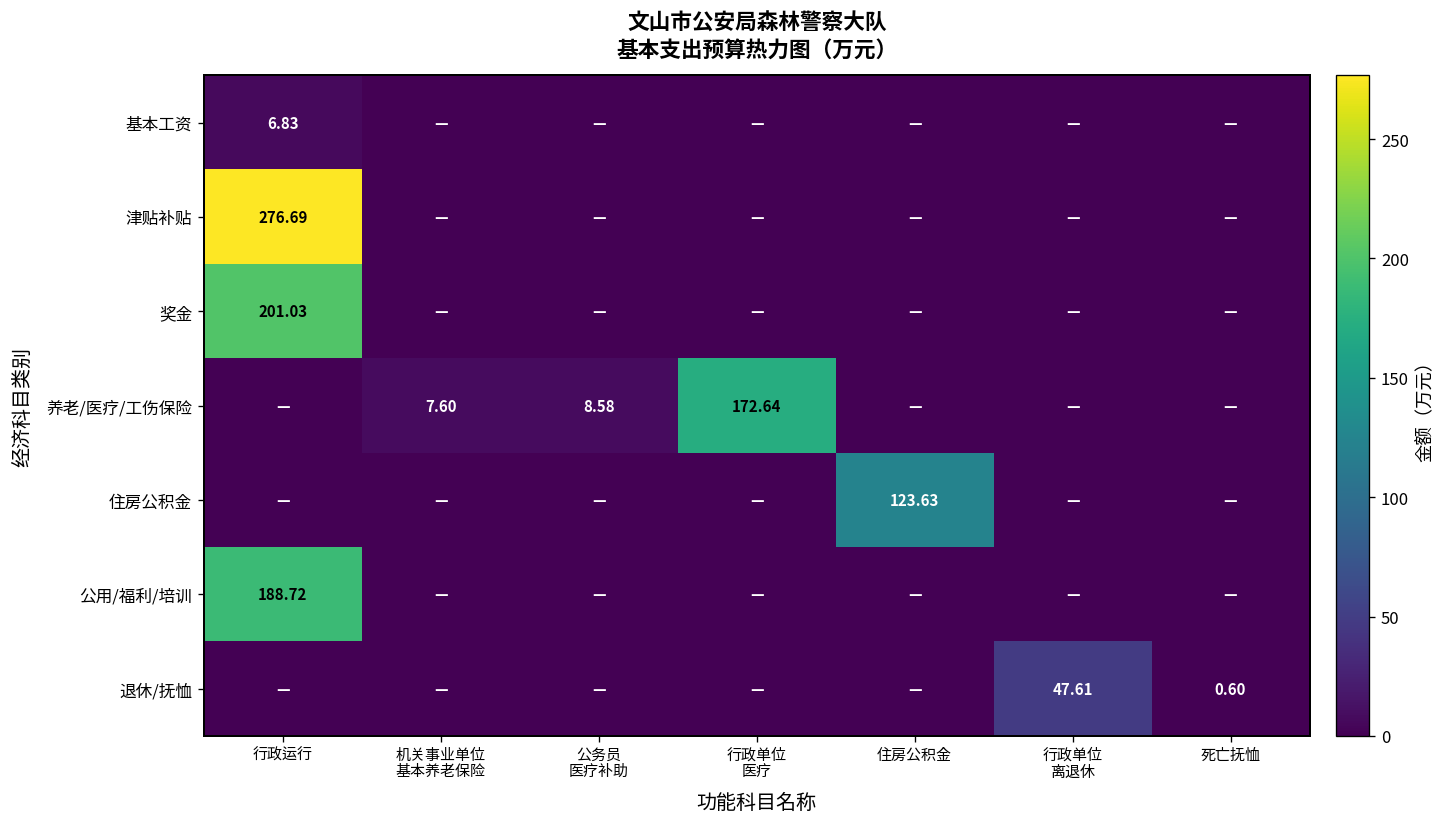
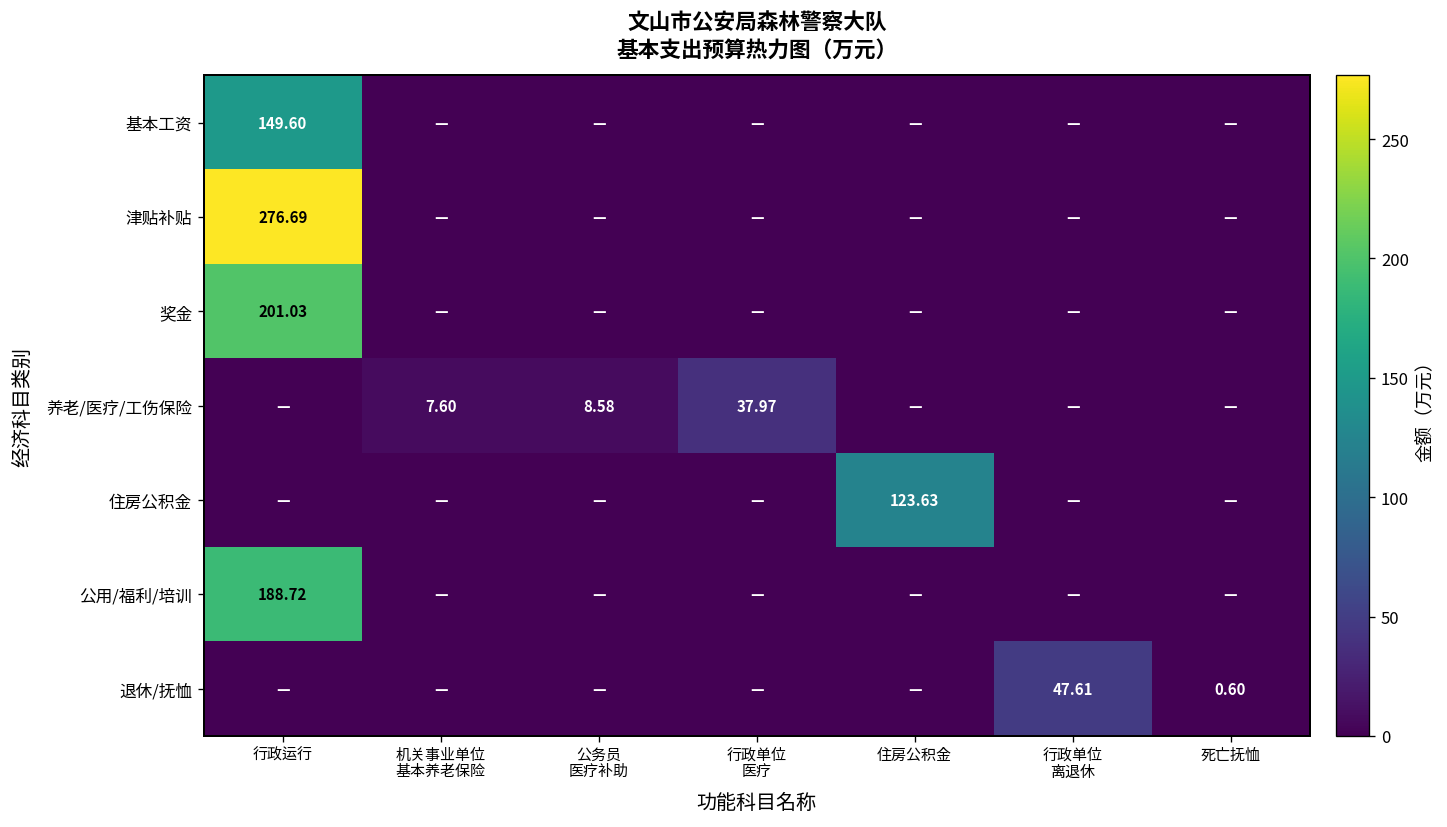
  {
    "基本工资": {
-     "行政运行": 6.83
+     "行政运行": 149.60
    },
    "津贴补贴": {
      "行政运行": 276.69
    },
    "奖金": {
      "行政运行": 201.03
    },
    "养老/医疗/工伤保险": {
      "机关事业单位 基本养老保险": 7.60,
      "公务员 医疗补助": 8.58,
-     "行政单位 医疗": 172.64
+     "行政单位 医疗": 37.97
    },
    "住房公积金": {
      "住房公积金": 123.63
    },
    "公用/福利/培训": {
      "行政运行": 188.72
    },
    "退休/抚恤": {
      "行政单位 离退休": 47.61,
      "死亡抚恤": 0.60
    }
  }
